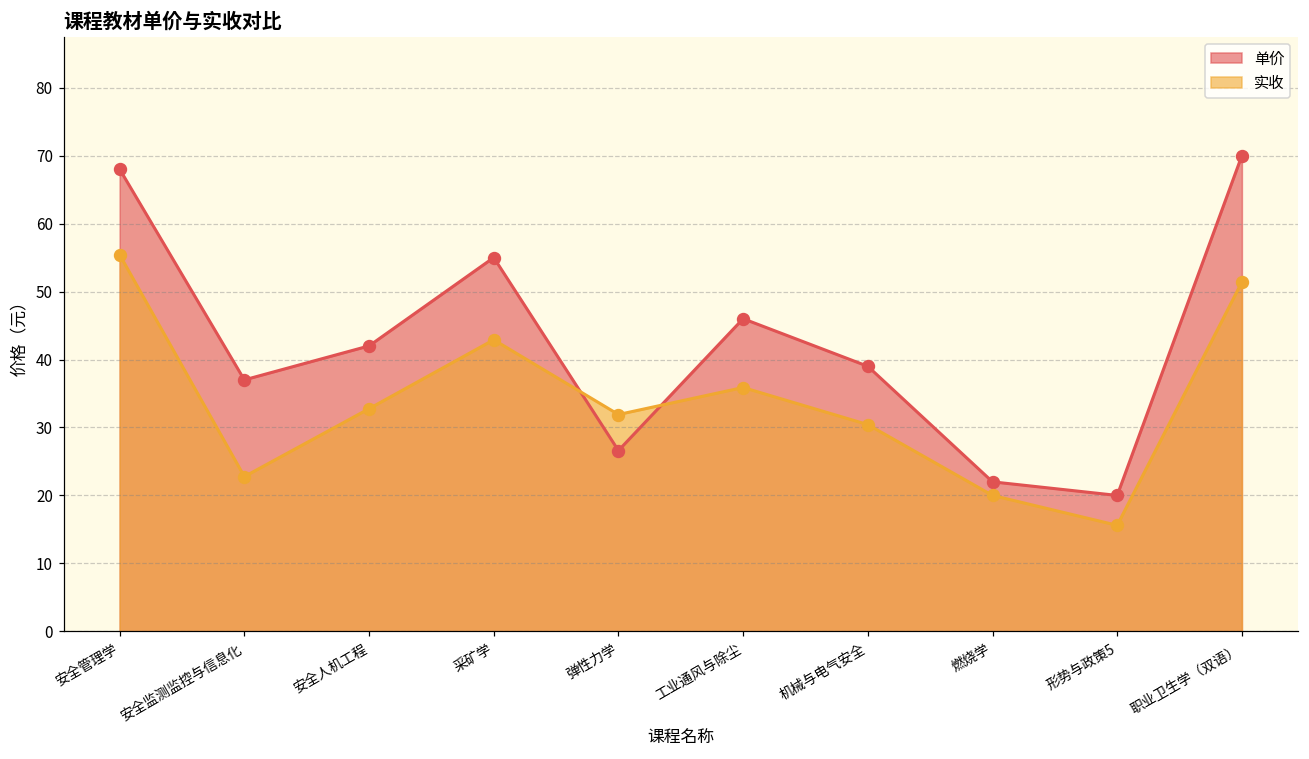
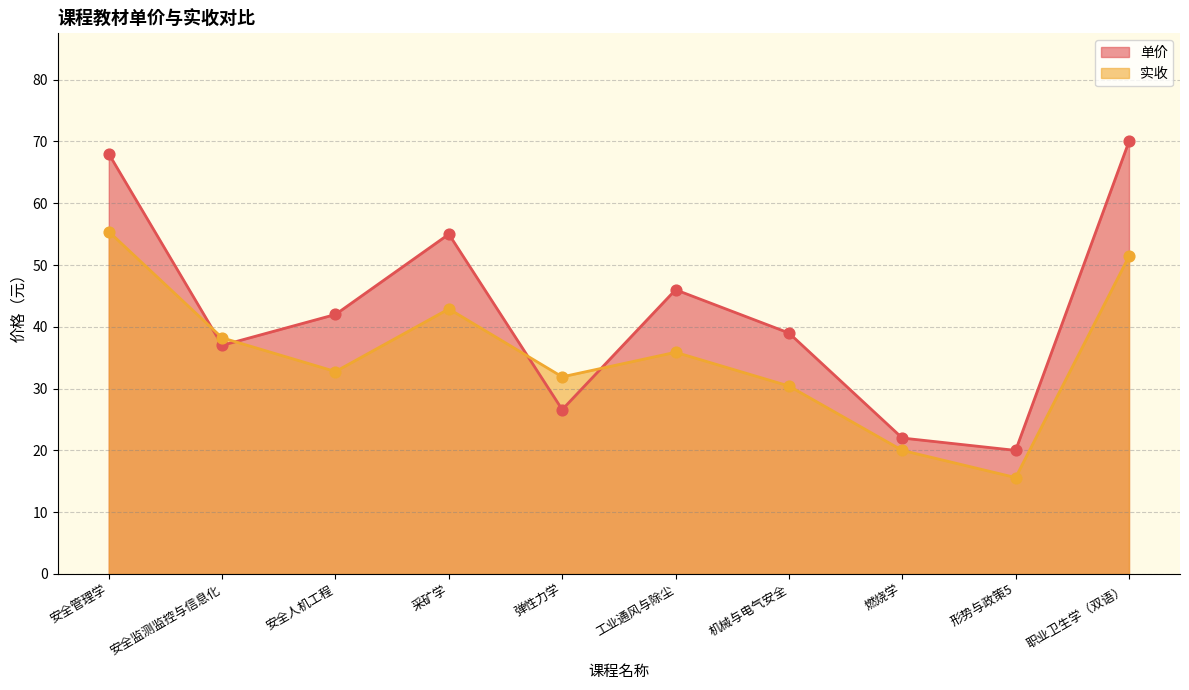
  {
    "单价": {
      "安全管理学": 68,
      "安全监测监控与信息化": 37,
      "安全人机工程": 42,
      "采矿学": 55,
      "弹性力学": 27,
      "工业通风与除尘": 46,
      "机械与电气安全": 39,
      "燃烧学": 22,
      "形势与政策5": 20,
      "职业卫生学（双语）": 70
    },
    "实收": {
      "安全管理学": 55,
-     "安全监测监控与信息化": 23,
+     "安全监测监控与信息化": 38,
      "安全人机工程": 33,
      "采矿学": 43,
      "弹性力学": 32,
      "工业通风与除尘": 36,
      "机械与电气安全": 30,
      "燃烧学": 20,
      "形势与政策5": 16,
      "职业卫生学（双语）": 51
    }
  }
